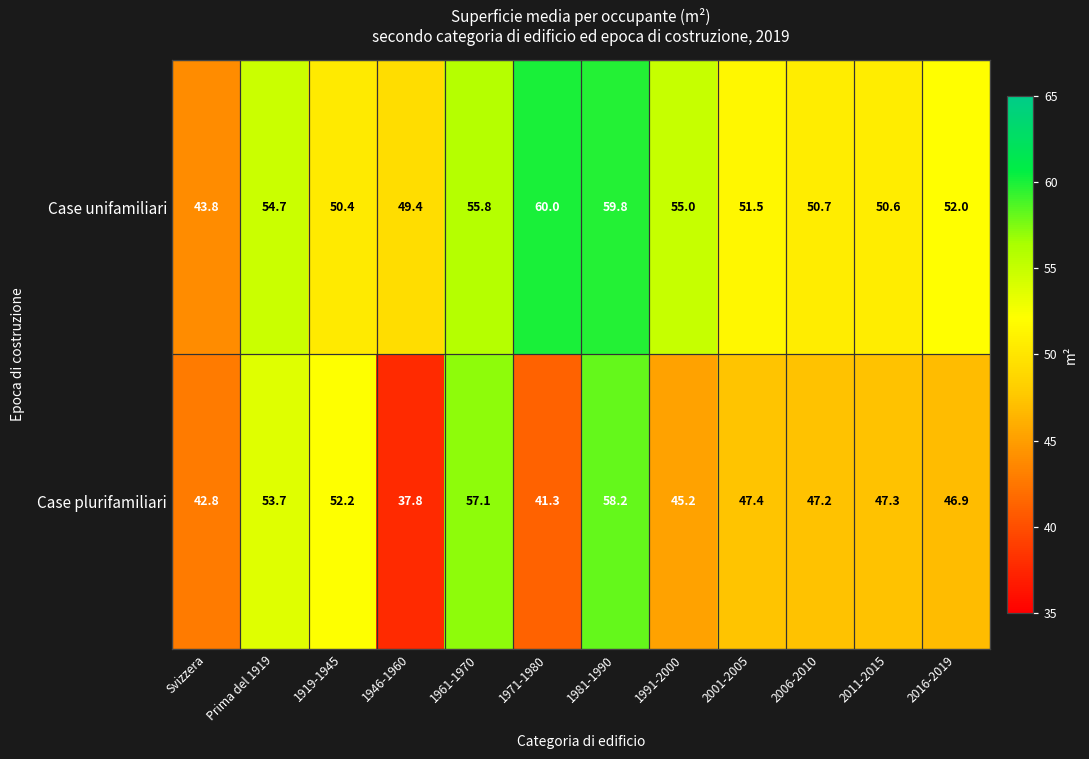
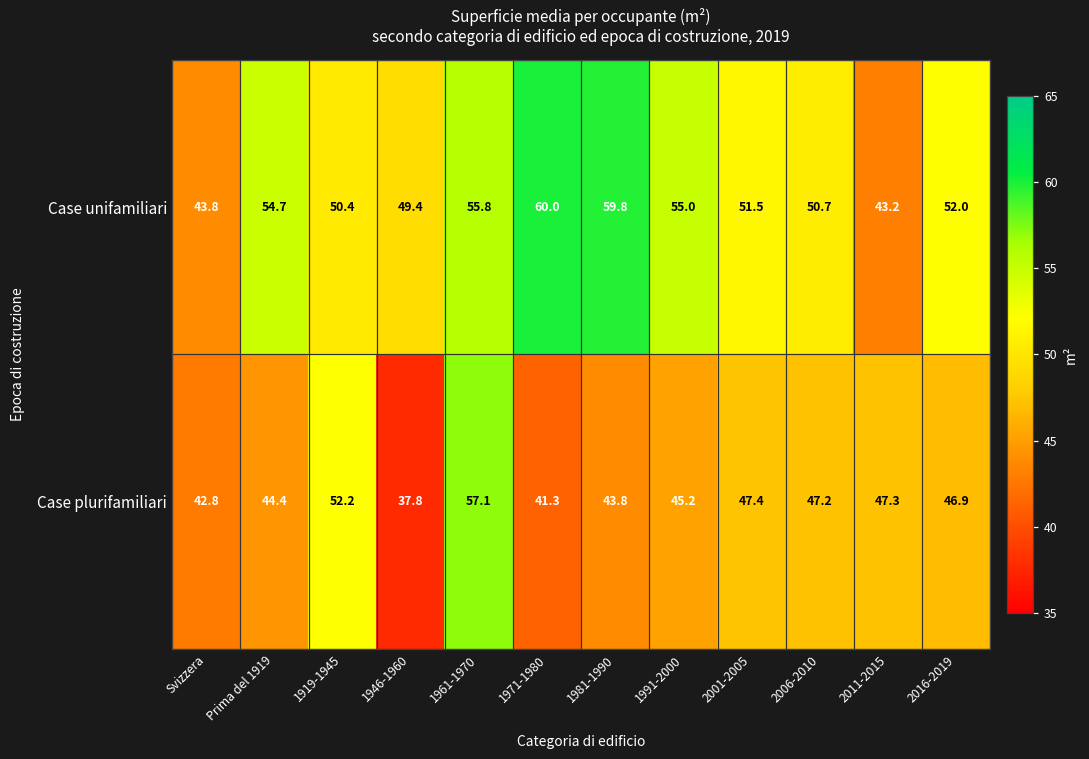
  {
    "Case unifamiliari": {
      "Svizzera": 43.8,
      "Prima del 1919": 54.7,
      "1919-1945": 50.4,
      "1946-1960": 49.4,
      "1961-1970": 55.8,
      "1971-1980": 60.0,
      "1981-1990": 59.8,
      "1991-2000": 55.0,
      "2001-2005": 51.5,
      "2006-2010": 50.7,
-     "2011-2015": 50.6,
+     "2011-2015": 43.2,
      "2016-2019": 52.0
    },
    "Case plurifamiliari": {
      "Svizzera": 42.8,
-     "Prima del 1919": 53.7,
+     "Prima del 1919": 44.4,
      "1919-1945": 52.2,
      "1946-1960": 37.8,
      "1961-1970": 57.1,
      "1971-1980": 41.3,
-     "1981-1990": 58.2,
+     "1981-1990": 43.8,
      "1991-2000": 45.2,
      "2001-2005": 47.4,
      "2006-2010": 47.2,
      "2011-2015": 47.3,
      "2016-2019": 46.9
    }
  }
